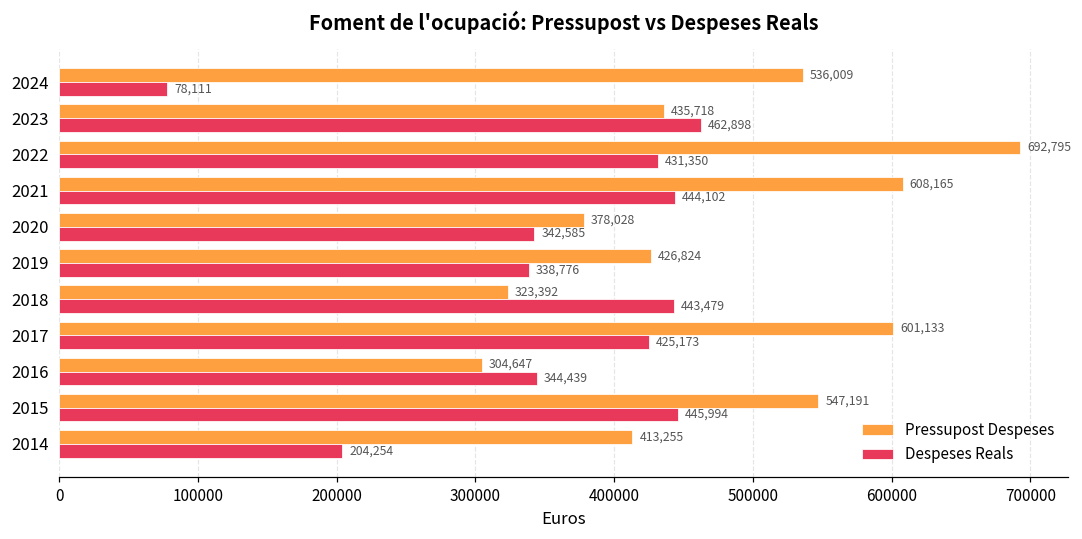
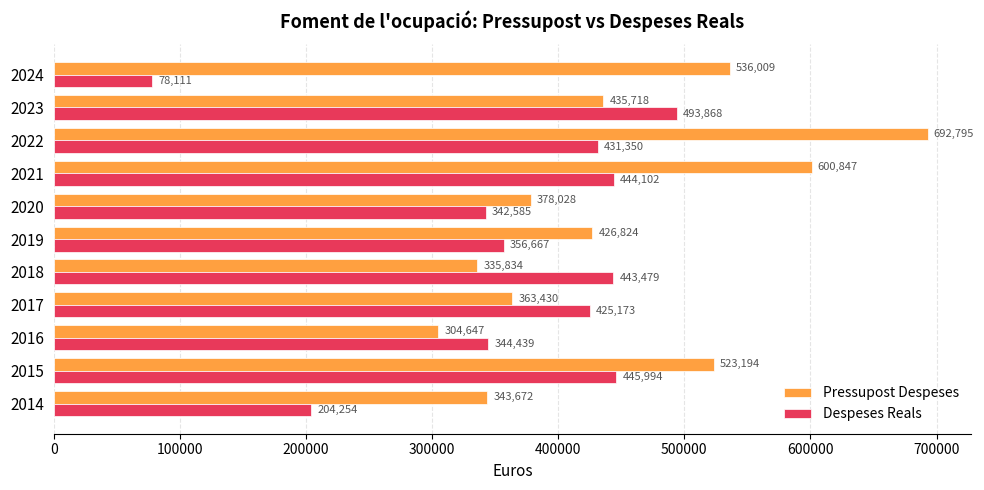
  {
    "Pressupost Despeses": {
      "2024": "536,009",
      "2023": "435,718",
      "2022": "692,795",
-     "2021": "608,165",
+     "2021": "600,847",
      "2020": "378,028",
      "2019": "426,824",
-     "2018": "323,392",
-     "2017": "601,133",
+     "2018": "335,834",
+     "2017": "363,430",
      "2016": "304,647",
-     "2015": "547,191",
-     "2014": "413,255"
+     "2015": "523,194",
+     "2014": "343,672"
    },
    "Despeses Reals": {
      "2024": "78,111",
-     "2023": "462,898",
+     "2023": "493,868",
      "2022": "431,350",
      "2021": "444,102",
      "2020": "342,585",
-     "2019": "338,776",
+     "2019": "356,667",
      "2018": "443,479",
      "2017": "425,173",
      "2016": "344,439",
      "2015": "445,994",
      "2014": "204,254"
    }
  }
